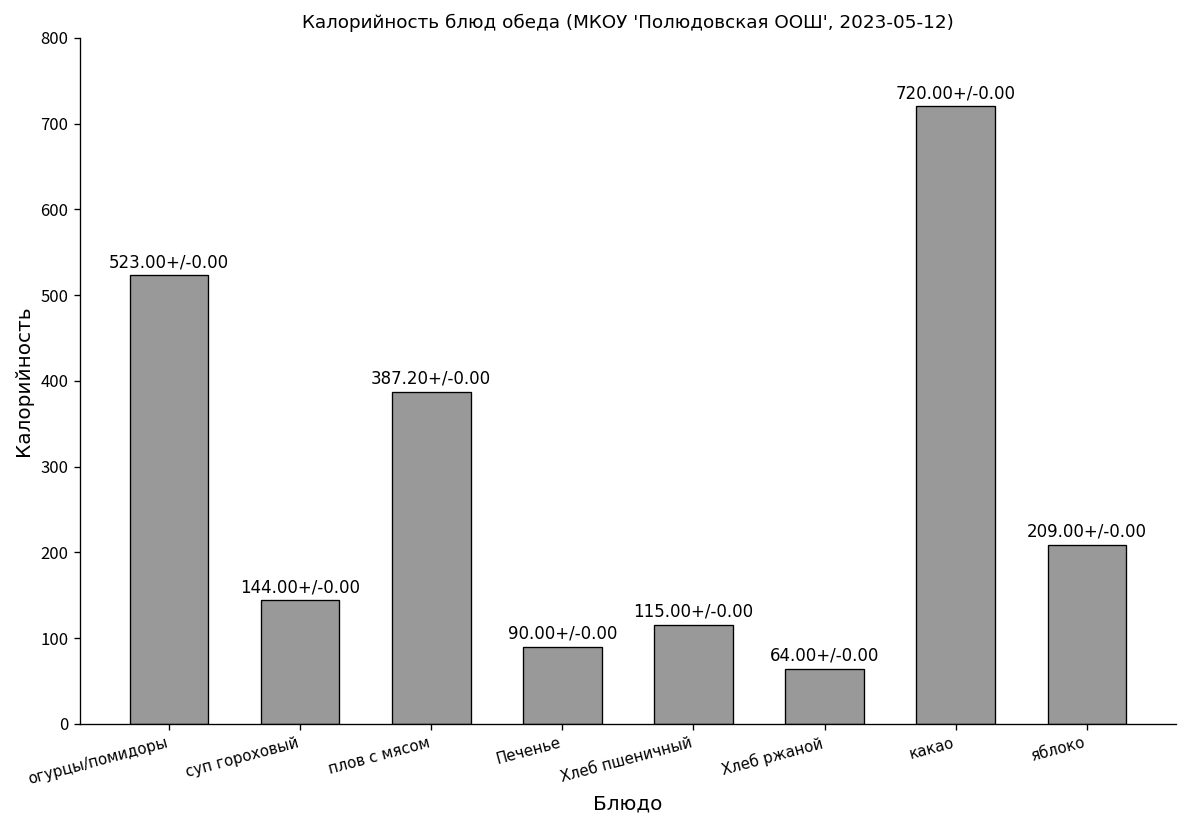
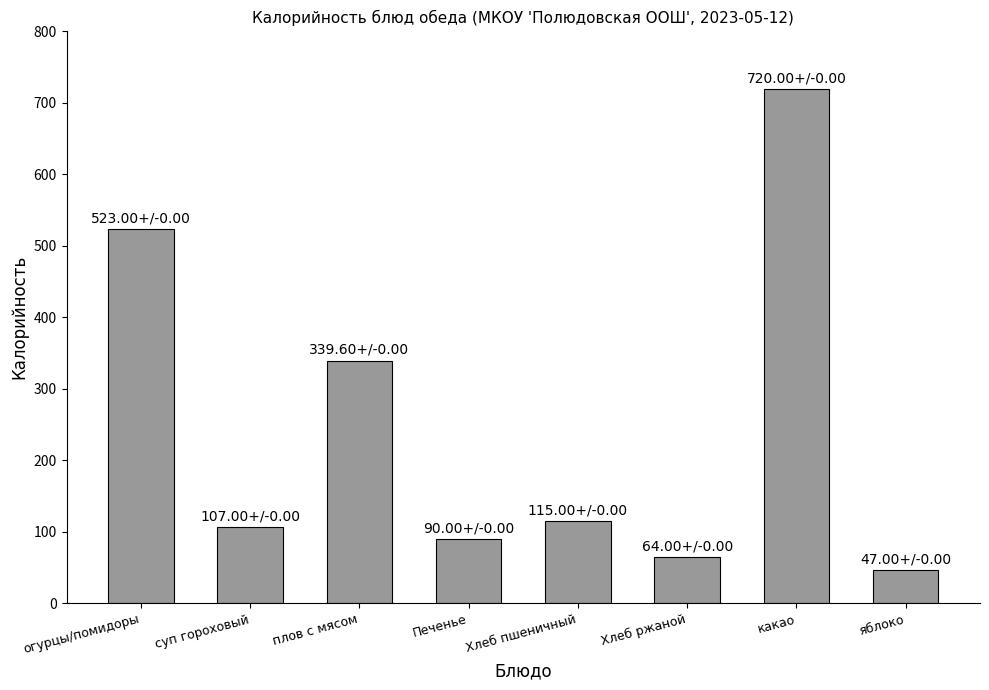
  {
    "огурцы/помидоры": "523.00+/",
-   "суп гороховый": "144.00+/",
-   "плов с мясом": "387.20+/",
+   "суп гороховый": "107.00+/",
+   "плов с мясом": "339.60+/",
    "Печенье": "90.00+/",
    "Хлеб пшеничный": "115.00+/",
    "Хлеб ржаной": "64.00+/",
    "какао": "720.00+/",
-   "яблоко": "209.00+/"
+   "яблоко": "47.00+/"
  }
